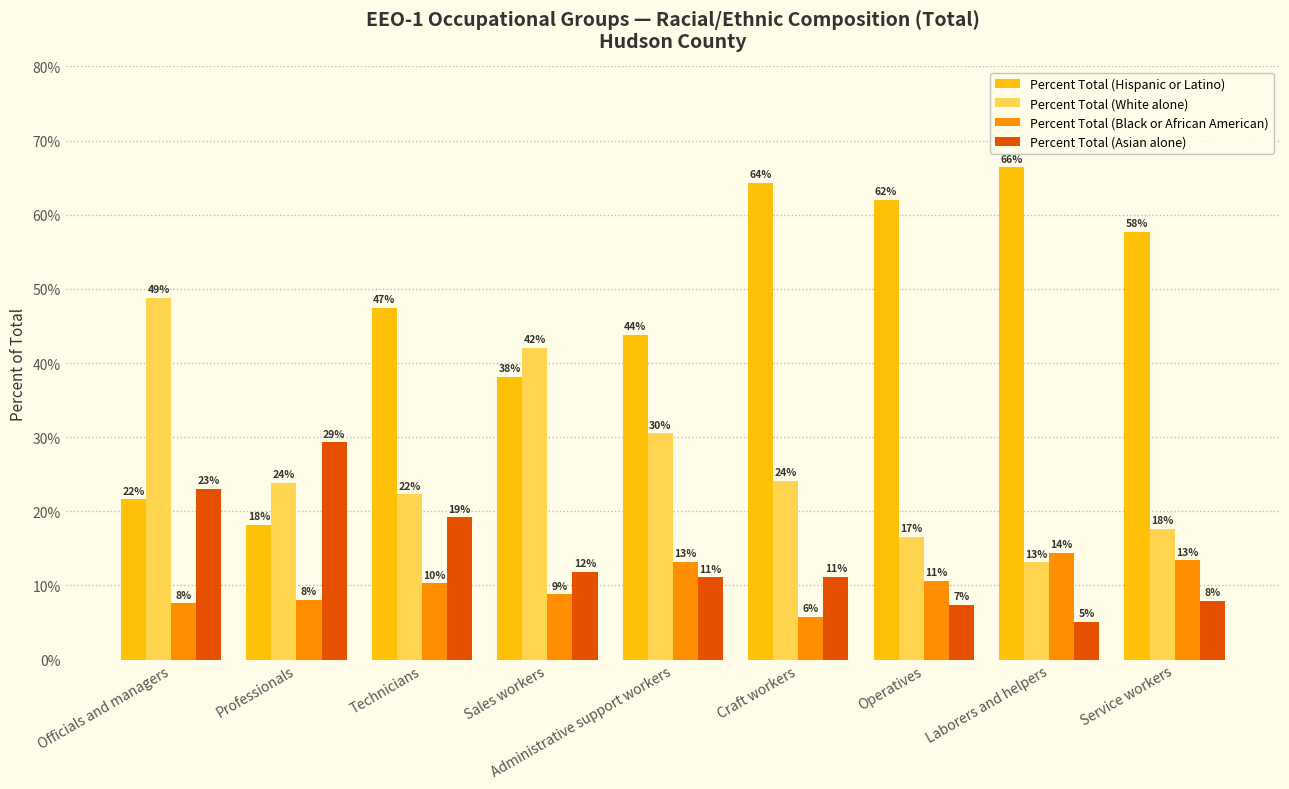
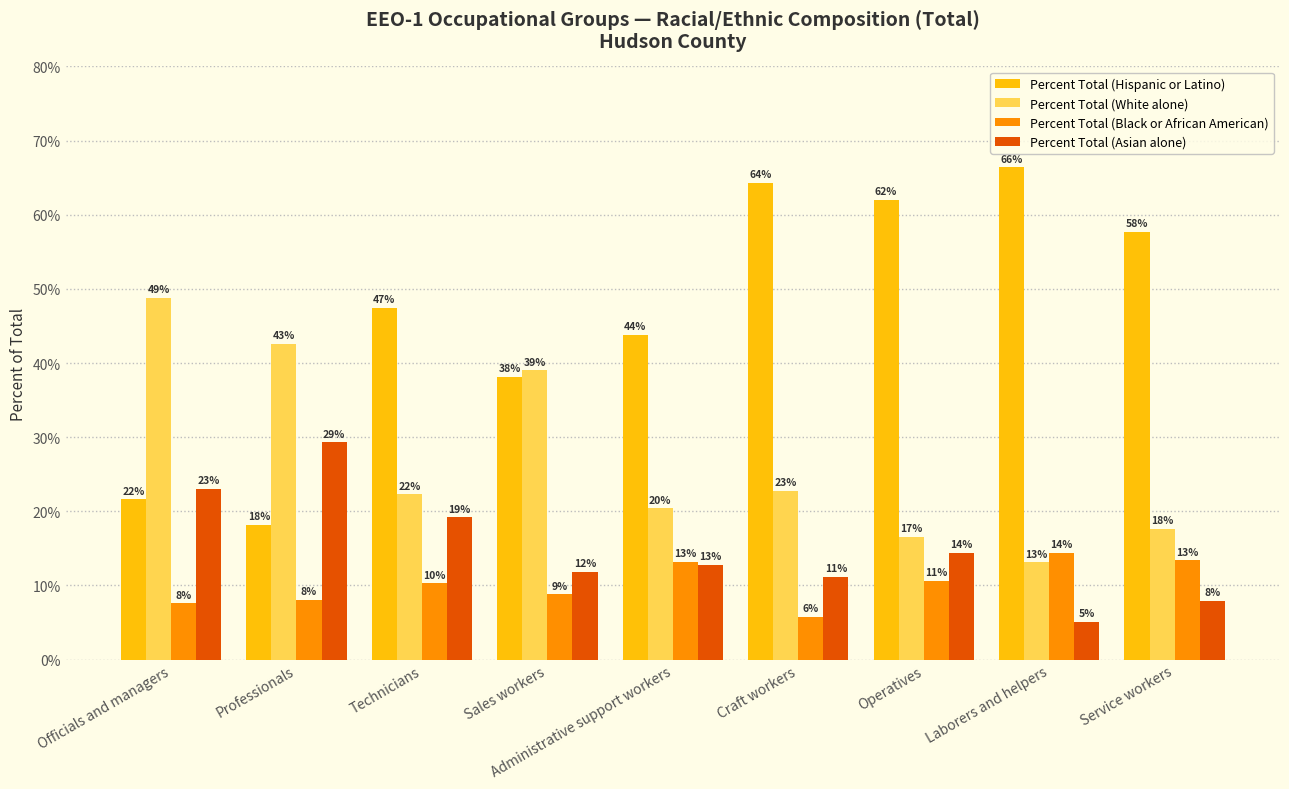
  {
    "Percent Total (White alone)": {
      "Officials and managers": "49%",
-     "Professionals": "24%",
+     "Professionals": "43%",
      "Technicians": "22%",
-     "Sales workers": "42%",
-     "Administrative support workers": "30%",
-     "Craft workers": "24%",
+     "Sales workers": "39%",
+     "Administrative support workers": "20%",
+     "Craft workers": "23%",
      "Operatives": "17%",
      "Laborers and helpers": "13%",
      "Service workers": "18%"
    },
    "Percent Total (Asian alone)": {
      "Officials and managers": "23%",
      "Professionals": "29%",
      "Technicians": "19%",
      "Sales workers": "12%",
-     "Administrative support workers": "11%",
+     "Administrative support workers": "13%",
      "Craft workers": "11%",
-     "Operatives": "7%",
+     "Operatives": "14%",
      "Laborers and helpers": "5%",
      "Service workers": "8%"
    }
  }
